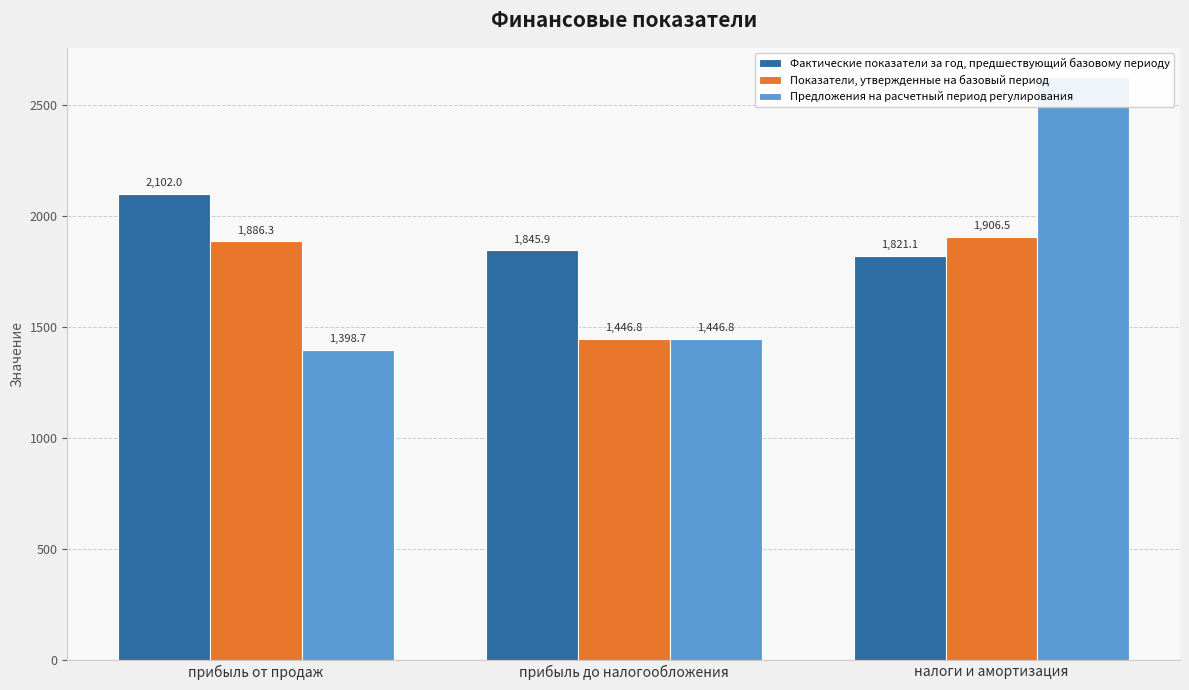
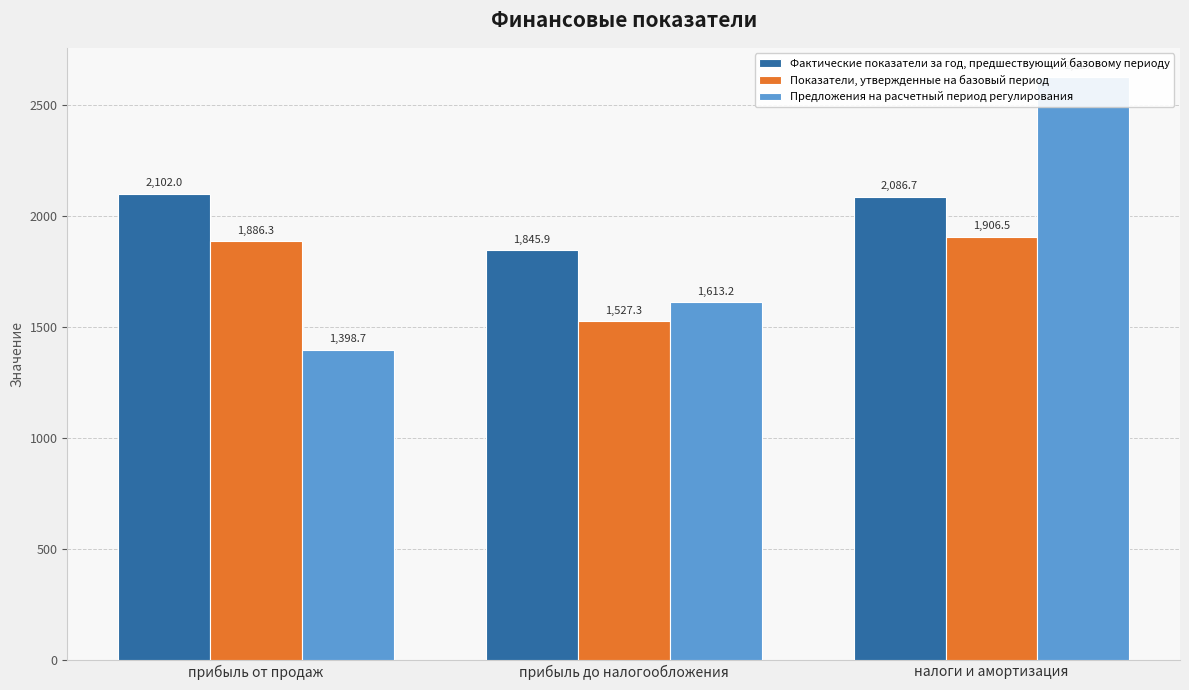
  {
    "Фактические показатели за год, предшествующий базовому периоду": {
      "прибыль от продаж": "2,102.0",
      "прибыль до налогообложения": "1,845.9",
-     "налоги и амортизация": "1,821.1"
+     "налоги и амортизация": "2,086.7"
    },
    "Показатели, утвержденные на базовый период": {
      "прибыль от продаж": "1,886.3",
-     "прибыль до налогообложения": "1,446.8",
+     "прибыль до налогообложения": "1,527.3",
      "налоги и амортизация": "1,906.5"
    },
    "Предложения на расчетный период регулирования": {
      "прибыль от продаж": "1,398.7",
-     "прибыль до налогообложения": "1,446.8"
+     "прибыль до налогообложения": "1,613.2"
    }
  }
